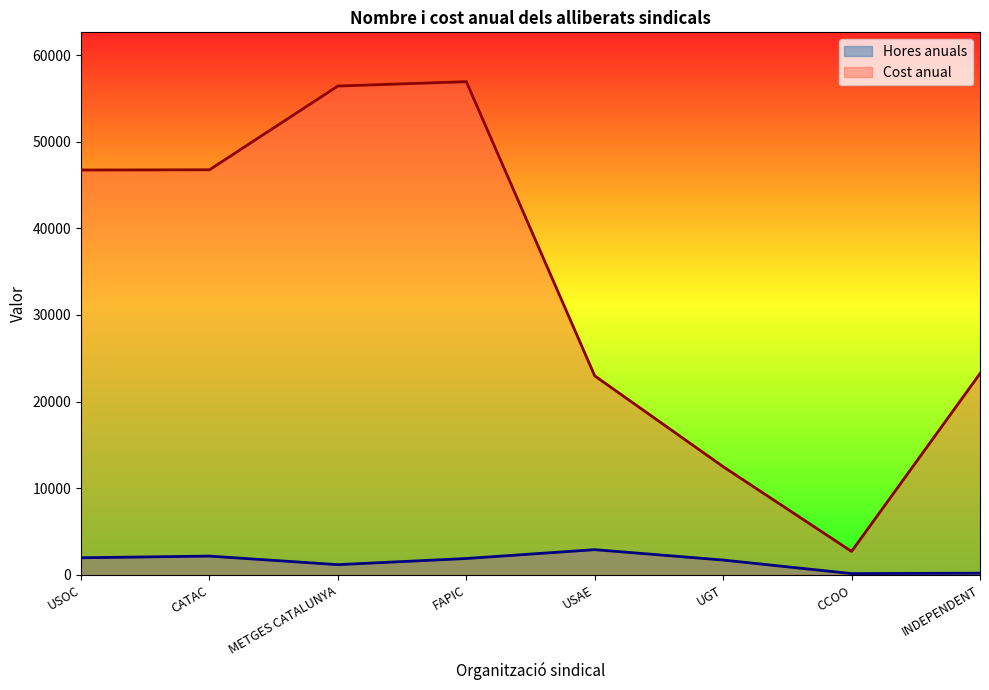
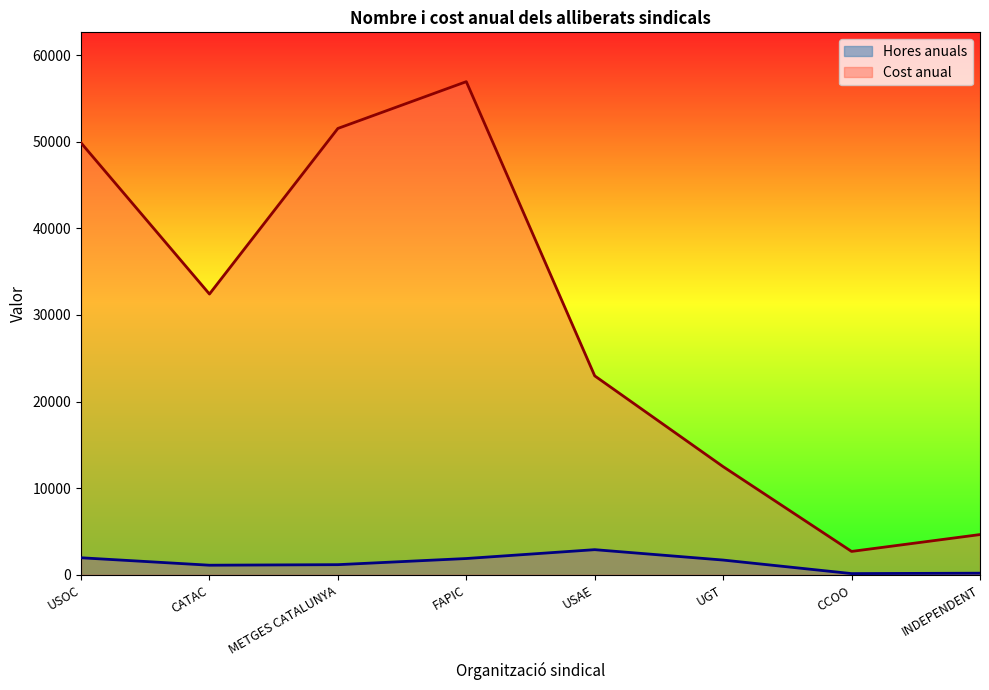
  {
    "Hores anuals": {
      "USOC": 2000,
-     "CATAC": 2000,
+     "CATAC": 1000,
      "METGES CATALUNYA": 1000,
      "FAPIC": 2000,
      "USAE": 3000,
      "UGT": 2000,
      "CCOO": 0,
      "INDEPENDENT": 0
    },
    "Cost anual": {
-     "USOC": 47000,
-     "CATAC": 47000,
-     "METGES CATALUNYA": 56000,
+     "USOC": 50000,
+     "CATAC": 32000,
+     "METGES CATALUNYA": 52000,
      "FAPIC": 57000,
      "USAE": 23000,
      "UGT": 12000,
      "CCOO": 3000,
-     "INDEPENDENT": 23000
+     "INDEPENDENT": 5000
    }
  }
